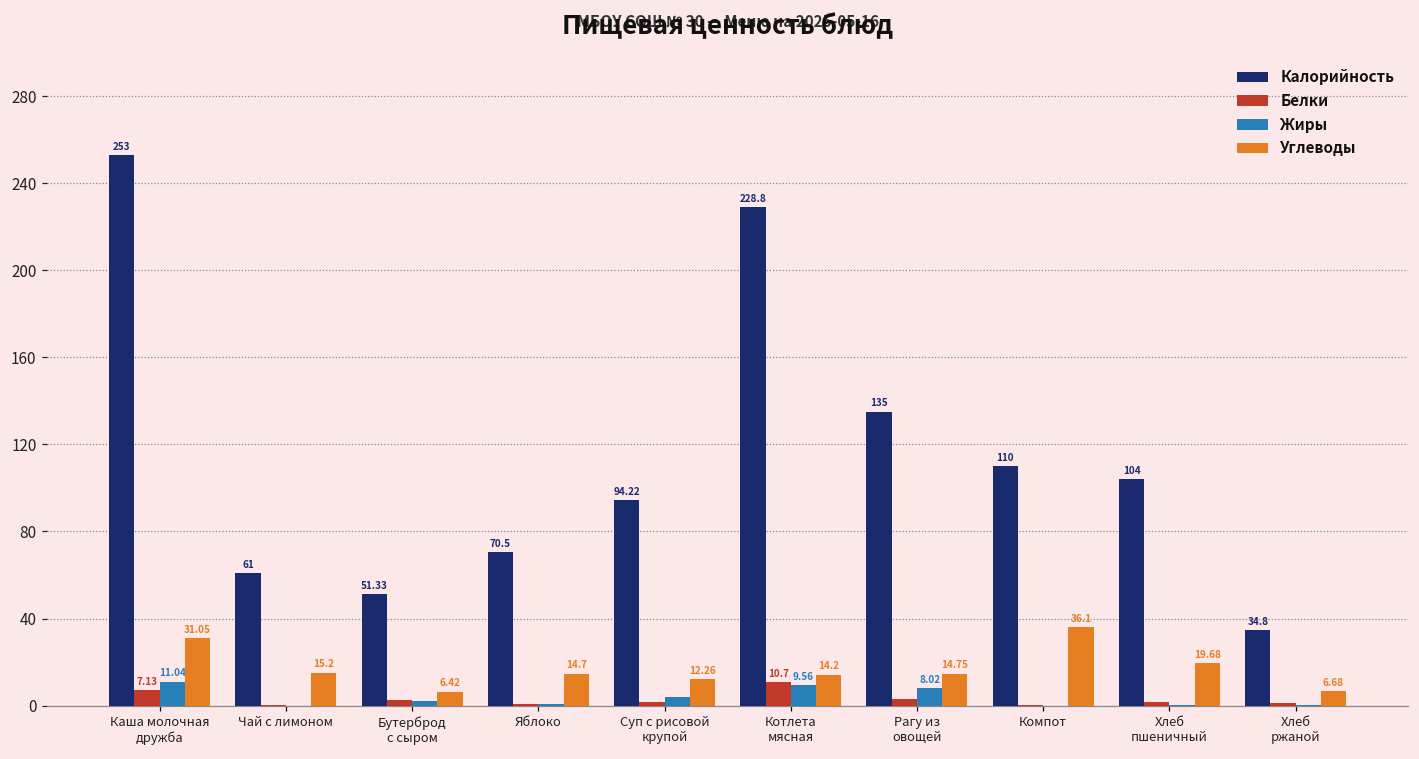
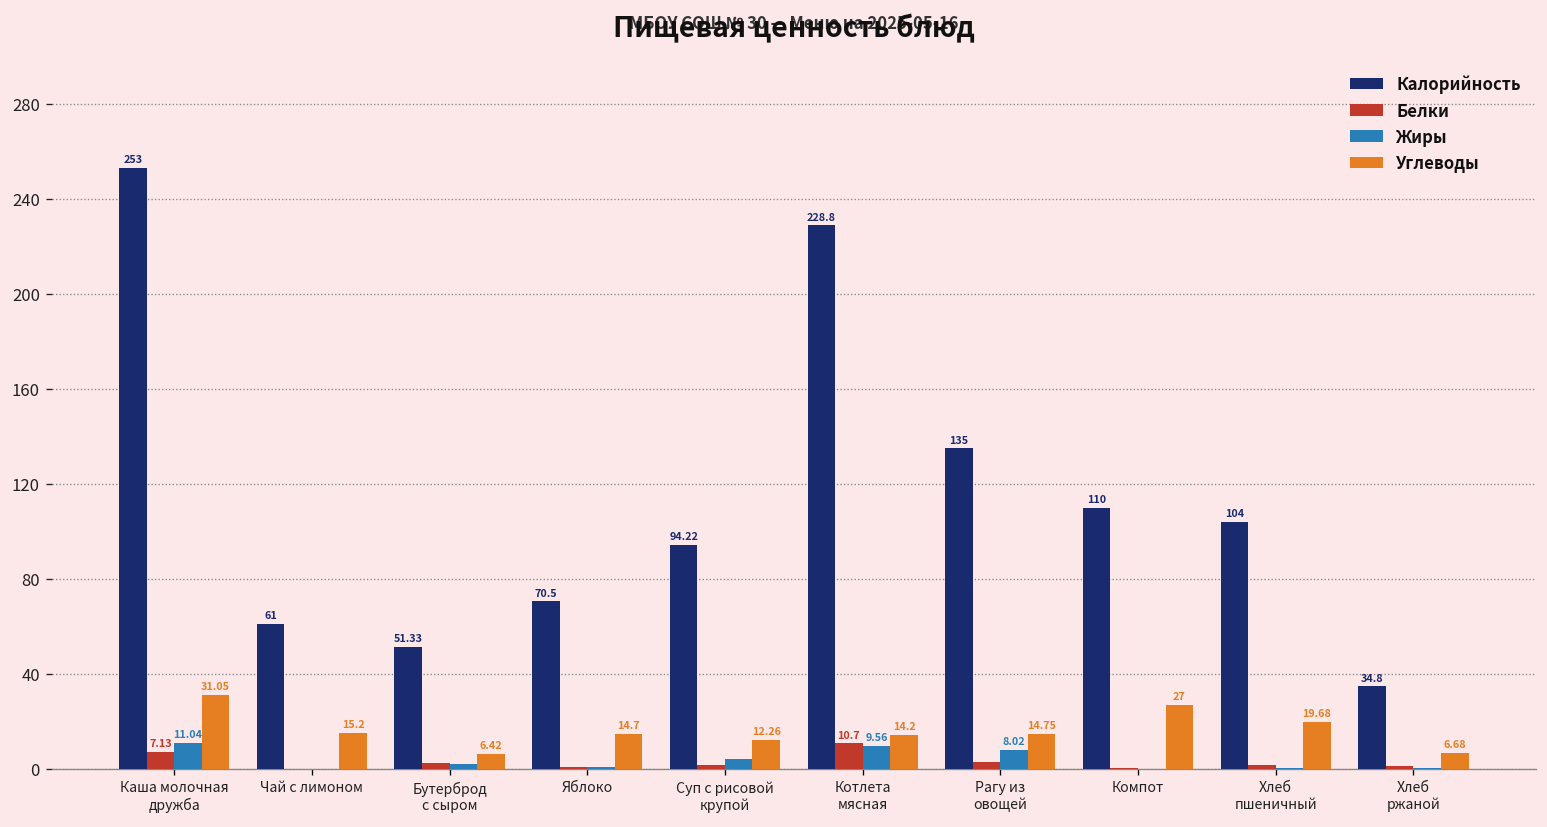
  {
    "Калорийность": {
      "Каша молочная дружба": 253,
      "Чай с лимоном": 61,
      "Бутерброд с сыром": 51.33,
      "Яблоко": 70.5,
      "Суп с рисовой крупой": 94.22,
      "Котлета мясная": 228.8,
      "Рагу из овощей": 135,
      "Компот": 110,
      "Хлеб пшеничный": 104,
      "Хлеб ржаной": 34.8
    },
    "Белки": {
      "Каша молочная дружба": 7.13,
      "Котлета мясная": 10.7
    },
    "Жиры": {
      "Каша молочная дружба": 11.04,
      "Котлета мясная": 9.56,
      "Рагу из овощей": 8.02
    },
    "Углеводы": {
      "Каша молочная дружба": 31.05,
      "Чай с лимоном": 15.2,
      "Бутерброд с сыром": 6.42,
      "Яблоко": 14.7,
      "Суп с рисовой крупой": 12.26,
      "Котлета мясная": 14.2,
      "Рагу из овощей": 14.75,
-     "Компот": 36.1,
+     "Компот": 27,
      "Хлеб пшеничный": 19.68,
      "Хлеб ржаной": 6.68
    }
  }
